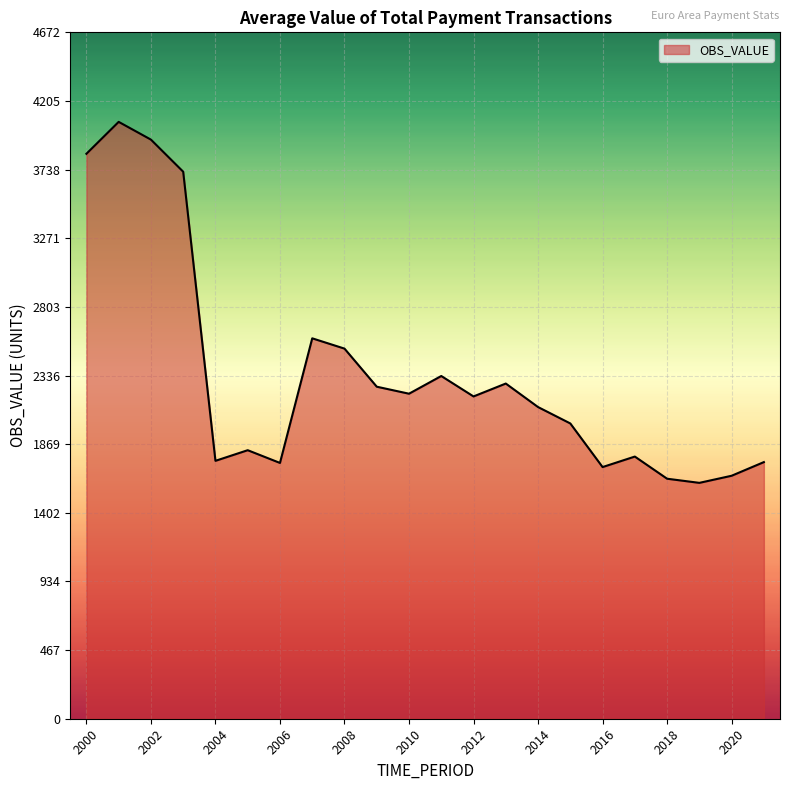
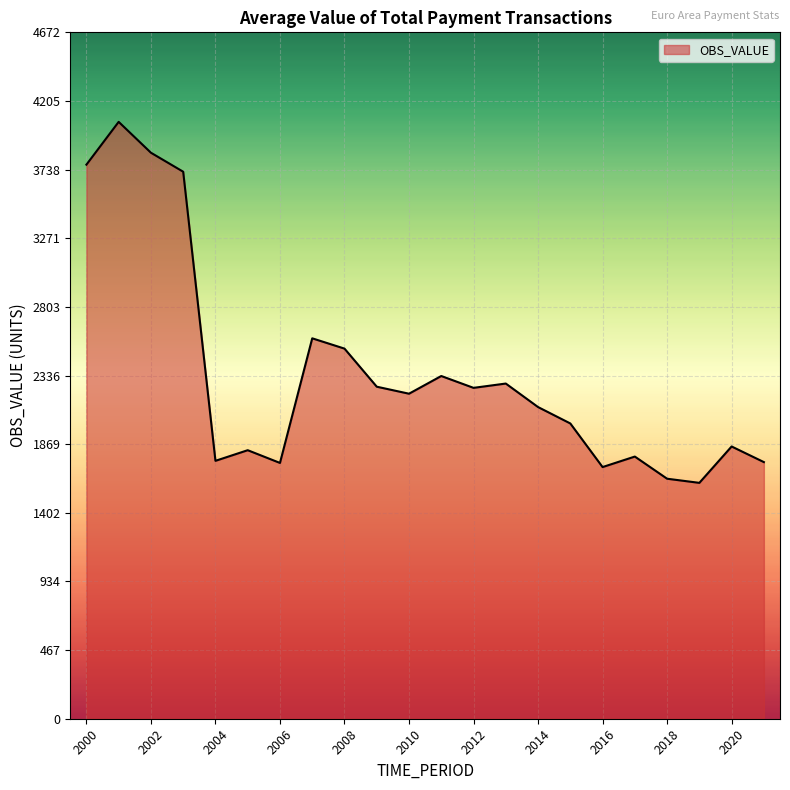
  {
-   "2000": 3850,
-   "2002": 3940,
+   "2000": 3770,
+   "2002": 3850,
    "2004": 1760,
    "2006": 1740,
    "2008": 2520,
    "2010": 2210,
-   "2012": 2190,
+   "2012": 2250,
    "2014": 2120,
    "2016": 1710,
    "2018": 1630,
-   "2020": 1650
+   "2020": 1850
  }
